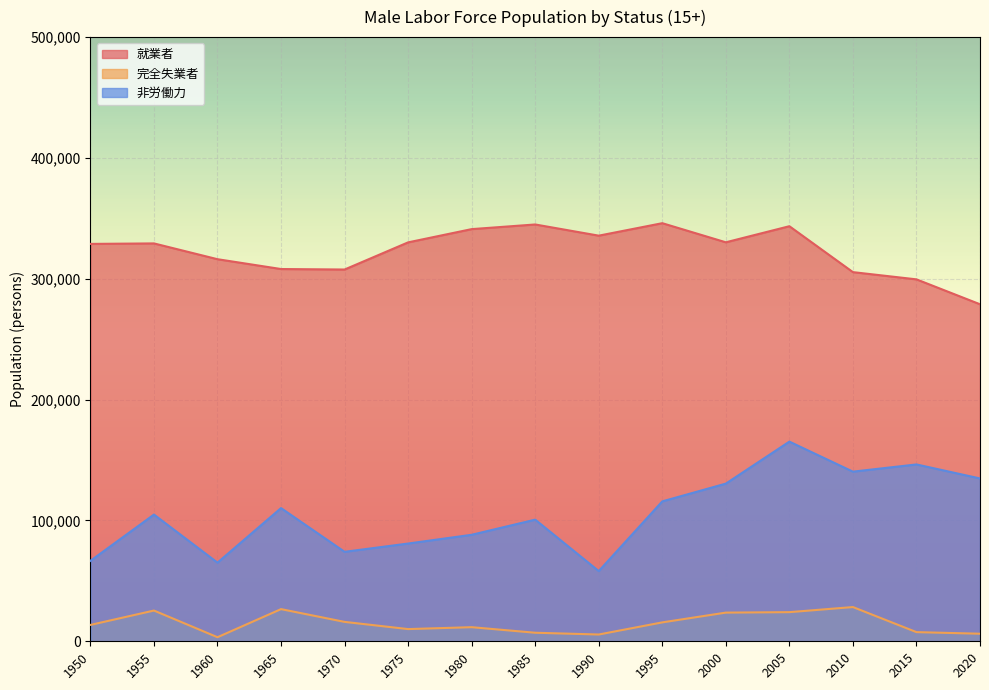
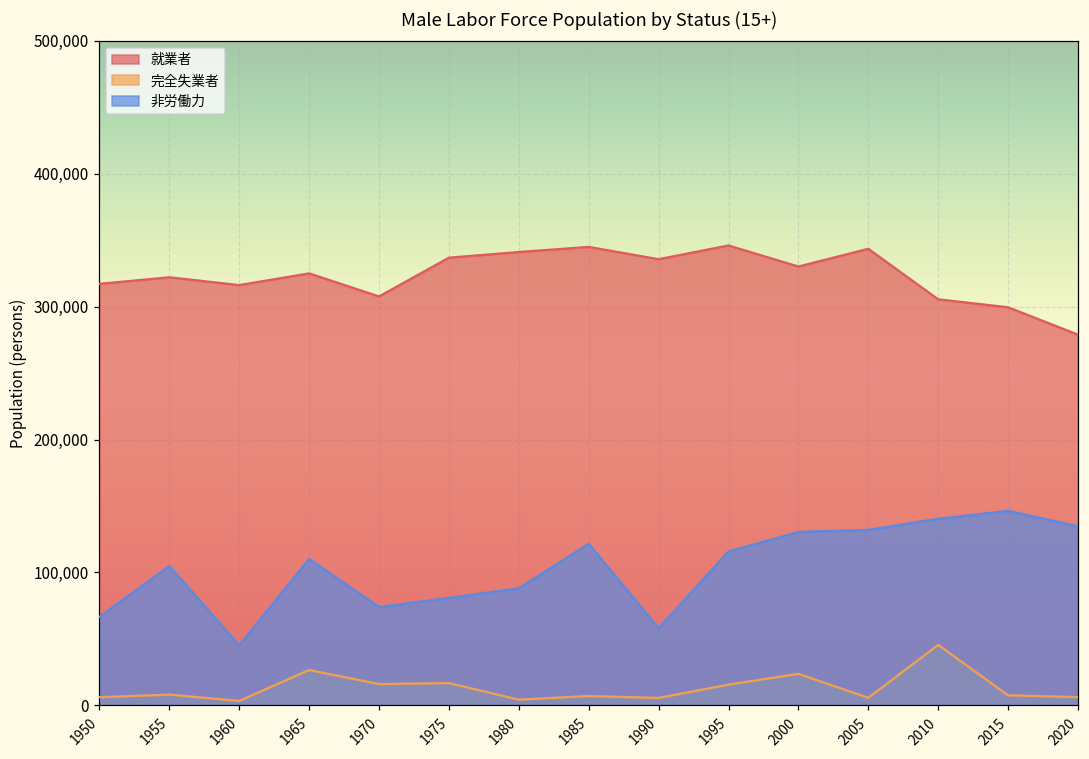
  {
    "就業者": {
-     "1950": "329,000",
-     "1955": "329,000",
+     "1950": "317,000",
+     "1955": "322,000",
      "1960": "316,000",
-     "1965": "308,000",
+     "1965": "325,000",
      "1970": "308,000",
-     "1975": "330,000",
+     "1975": "337,000",
      "1980": "341,000",
      "1985": "345,000",
      "1990": "336,000",
      "1995": "346,000",
      "2000": "330,000",
      "2005": "344,000",
      "2010": "306,000",
      "2015": "300,000",
      "2020": "279,000"
    },
    "完全失業者": {
-     "1950": "14,000",
-     "1955": "25,000",
+     "1950": "6,000",
+     "1955": "8,000",
      "1960": "3,000",
      "1965": "27,000",
      "1970": "16,000",
-     "1975": "10,000",
-     "1980": "12,000",
+     "1975": "17,000",
+     "1980": "4,000",
      "1985": "7,000",
      "1990": "6,000",
      "1995": "16,000",
      "2000": "24,000",
-     "2005": "24,000",
-     "2010": "28,000",
+     "2005": "6,000",
+     "2010": "46,000",
      "2015": "8,000",
      "2020": "6,000"
    },
    "非労働力": {
      "1950": "67,000",
      "1955": "105,000",
-     "1960": "65,000",
+     "1960": "45,000",
      "1965": "110,000",
      "1970": "74,000",
      "1975": "81,000",
      "1980": "88,000",
-     "1985": "101,000",
+     "1985": "122,000",
      "1990": "58,000",
      "1995": "116,000",
      "2000": "130,000",
-     "2005": "165,000",
+     "2005": "132,000",
      "2010": "140,000",
      "2015": "146,000",
      "2020": "135,000"
    }
  }
